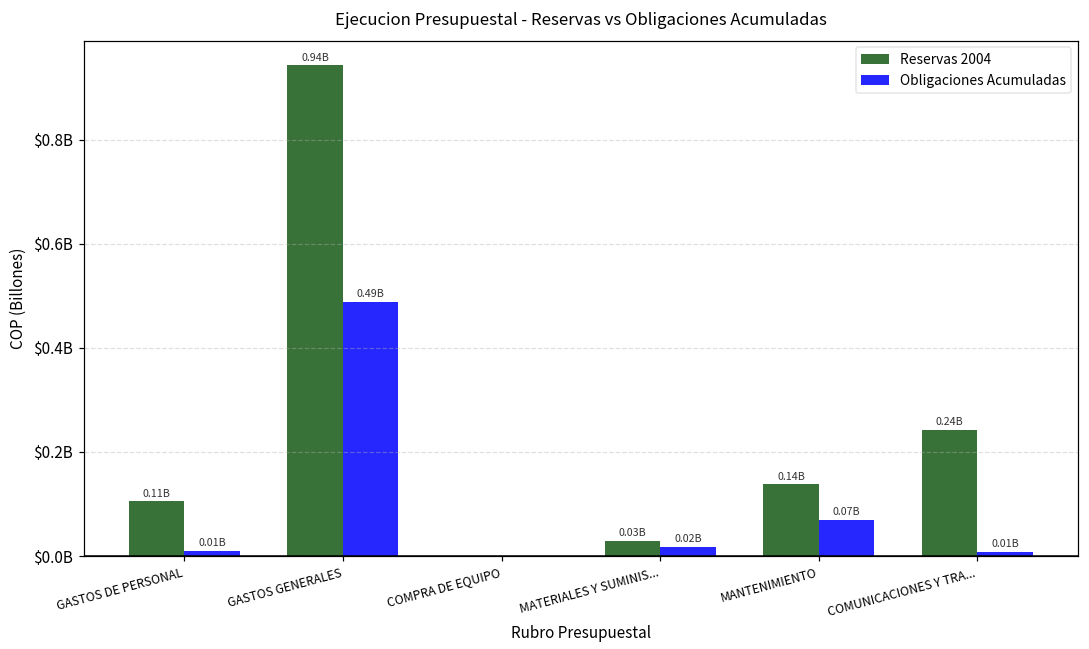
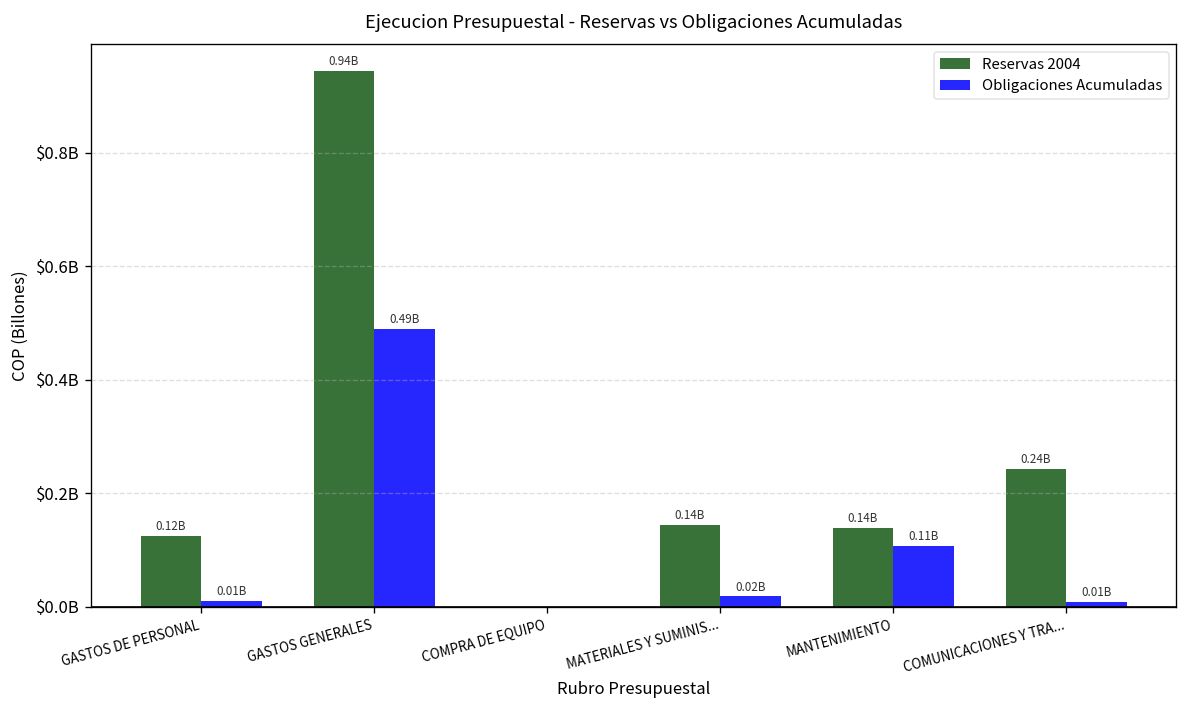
  {
    "Reservas 2004": {
-     "GASTOS DE PERSONAL": "0.11B",
+     "GASTOS DE PERSONAL": "0.12B",
      "GASTOS GENERALES": "0.94B",
-     "MATERIALES Y SUMINIS...": "0.03B",
+     "MATERIALES Y SUMINIS...": "0.14B",
      "MANTENIMIENTO": "0.14B",
      "COMUNICACIONES Y TRA...": "0.24B"
    },
    "Obligaciones Acumuladas": {
      "GASTOS DE PERSONAL": "0.01B",
      "GASTOS GENERALES": "0.49B",
      "MATERIALES Y SUMINIS...": "0.02B",
-     "MANTENIMIENTO": "0.07B",
+     "MANTENIMIENTO": "0.11B",
      "COMUNICACIONES Y TRA...": "0.01B"
    }
  }
